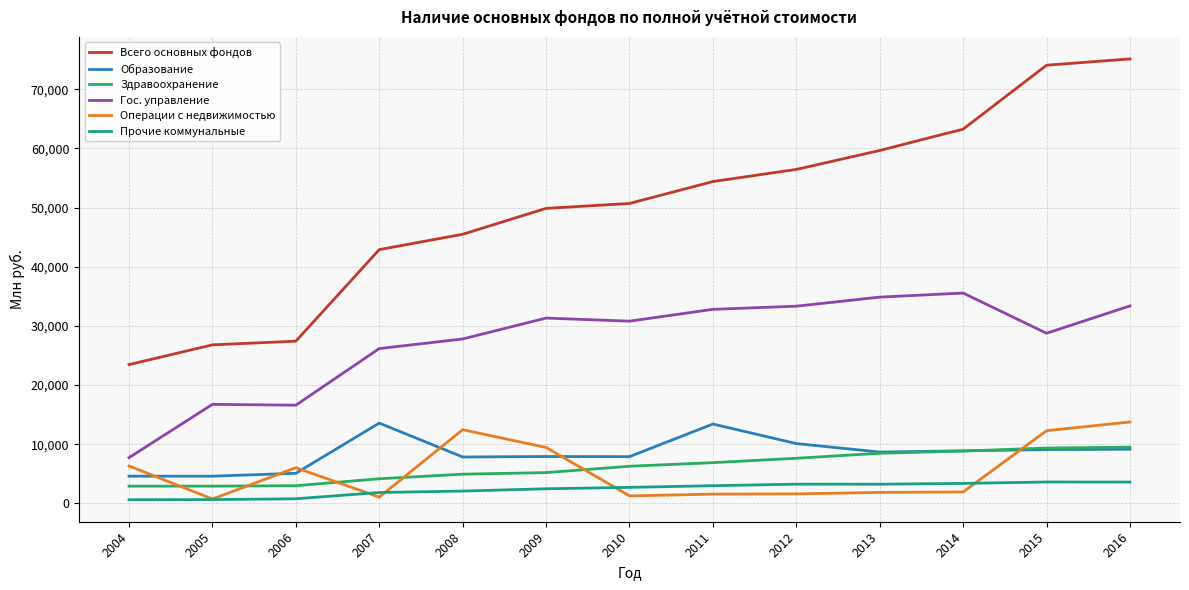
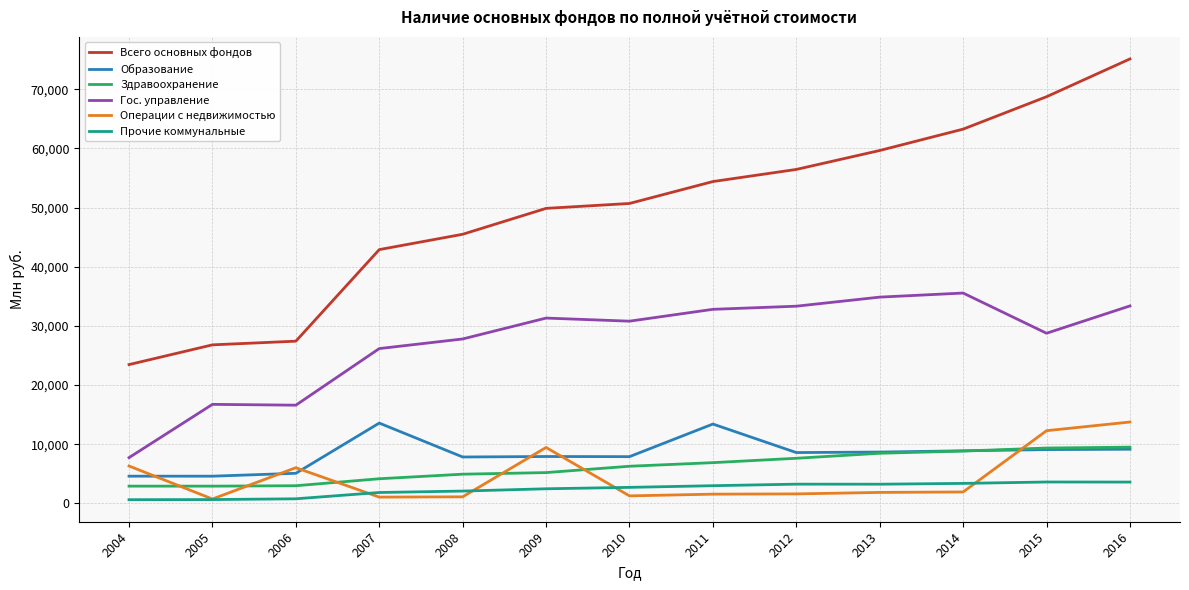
  {
    "Всего основных фондов": {
      "2004": "23,000",
      "2005": "27,000",
      "2006": "27,000",
      "2007": "43,000",
      "2008": "45,000",
      "2009": "50,000",
      "2010": "51,000",
      "2011": "54,000",
      "2012": "56,000",
      "2013": "60,000",
      "2014": "63,000",
-     "2015": "74,000",
+     "2015": "69,000",
      "2016": "75,000"
    },
    "Образование": {
      "2004": "5,000",
      "2005": "5,000",
      "2006": "5,000",
      "2007": "14,000",
      "2008": "8,000",
      "2009": "8,000",
      "2010": "8,000",
      "2011": "13,000",
-     "2012": "10,000"
+     "2012": "9,000"
    },
    "Гос. управление": {
      "2004": "8,000",
      "2005": "17,000",
      "2006": "17,000",
      "2007": "26,000",
      "2008": "28,000",
      "2009": "31,000",
      "2010": "31,000",
      "2011": "33,000",
      "2012": "33,000",
      "2013": "35,000",
      "2014": "36,000",
      "2015": "29,000",
      "2016": "33,000"
    },
    "Операции с недвижимостью": {
      "2004": "6,000",
      "2006": "6,000",
      "2007": "1,000",
-     "2008": "12,000",
+     "2008": "1,000",
      "2009": "9,000",
      "2010": "1,000",
      "2011": "2,000",
      "2012": "2,000",
      "2013": "2,000",
      "2014": "2,000",
      "2015": "12,000",
      "2016": "14,000"
    }
  }
